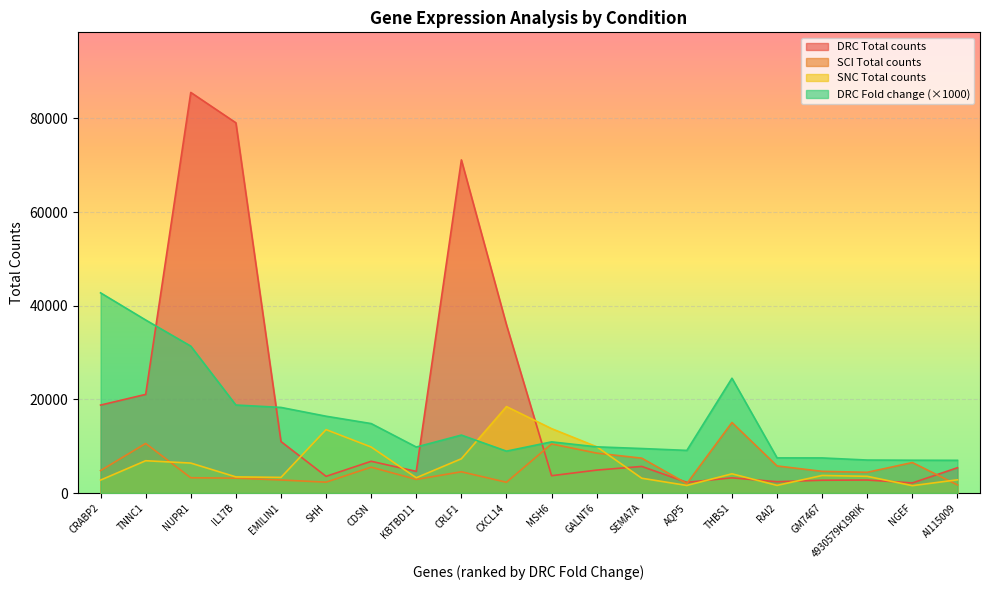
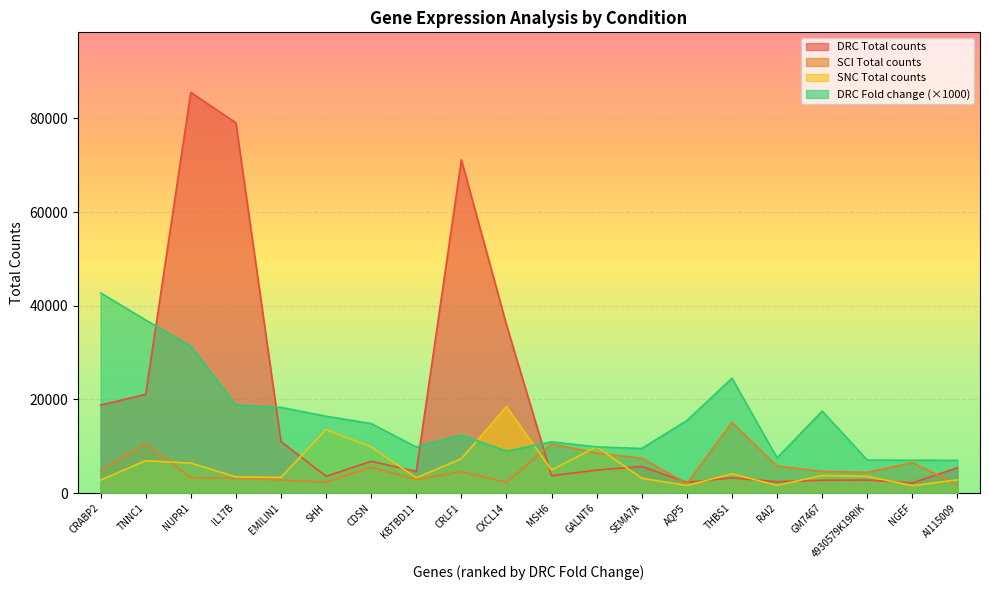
  {
    "SNC Total counts": {
      "CRABP2": 3000,
      "TNNC1": 7000,
      "NUPR1": 6000,
      "EMILIN1": 3000,
      "SHH": 14000,
      "CDSN": 10000,
      "CRLF1": 7000,
      "CXCL14": 18000,
-     "MSH6": 14000,
+     "MSH6": 5000,
      "SEMA7A": 3000,
      "THBS1": 4000,
      "RAI2": 2000,
      "GM7467": 4000,
      "4930579K19RIK": 4000,
      "NGEF": 2000,
      "AI115009": 3000
    },
    "DRC Fold change (×1000)": {
      "CRABP2": 43000,
      "TNNC1": 37000,
      "NUPR1": 31000,
      "IL17B": 19000,
      "EMILIN1": 18000,
      "SHH": 16000,
      "CDSN": 15000,
      "KBTBD11": 10000,
      "CRLF1": 12000,
      "CXCL14": 9000,
      "SEMA7A": 10000,
-     "AQP5": 9000,
+     "AQP5": 15000,
      "THBS1": 25000,
      "RAI2": 8000,
-     "GM7467": 8000,
+     "GM7467": 18000,
      "4930579K19RIK": 7000,
      "AI115009": 7000
    }
  }
